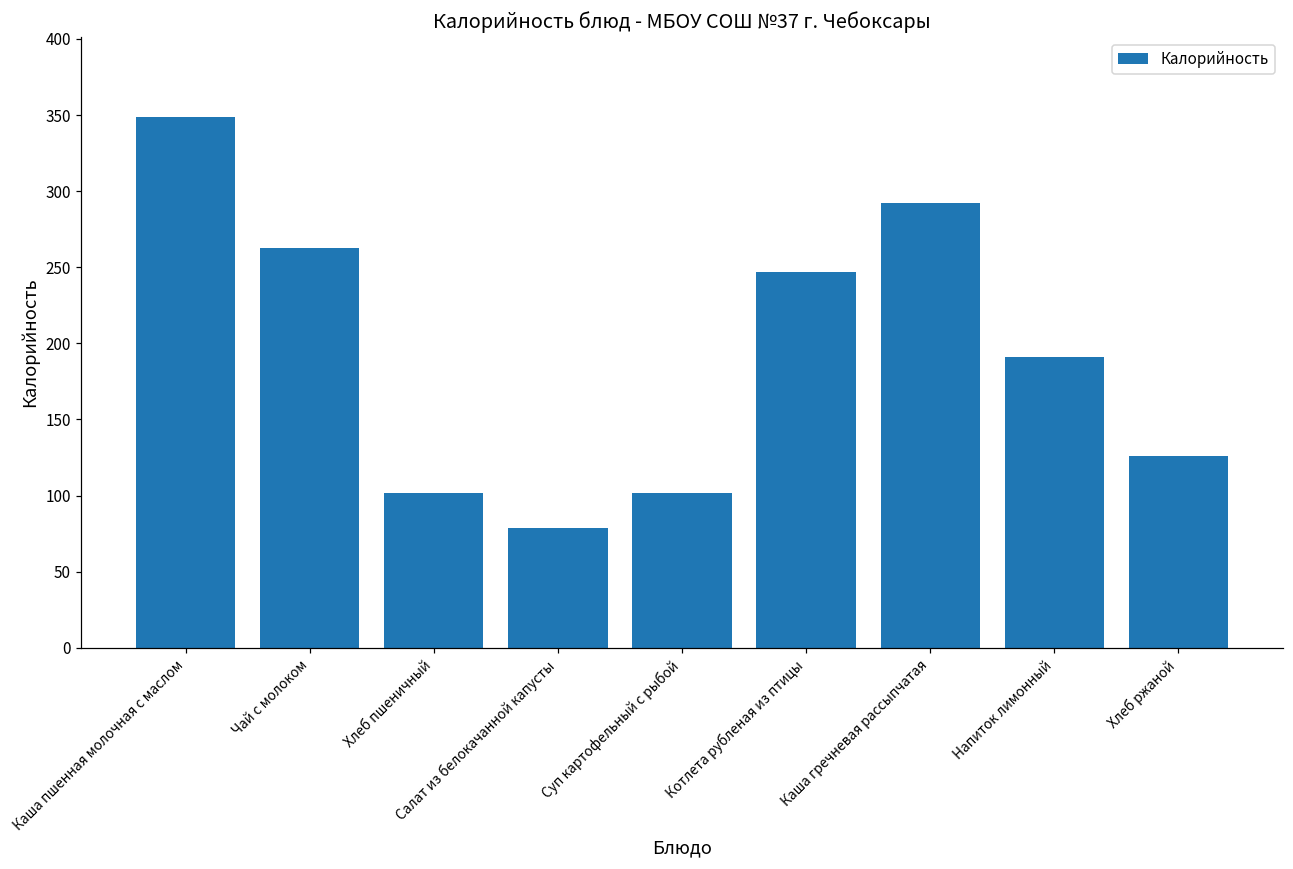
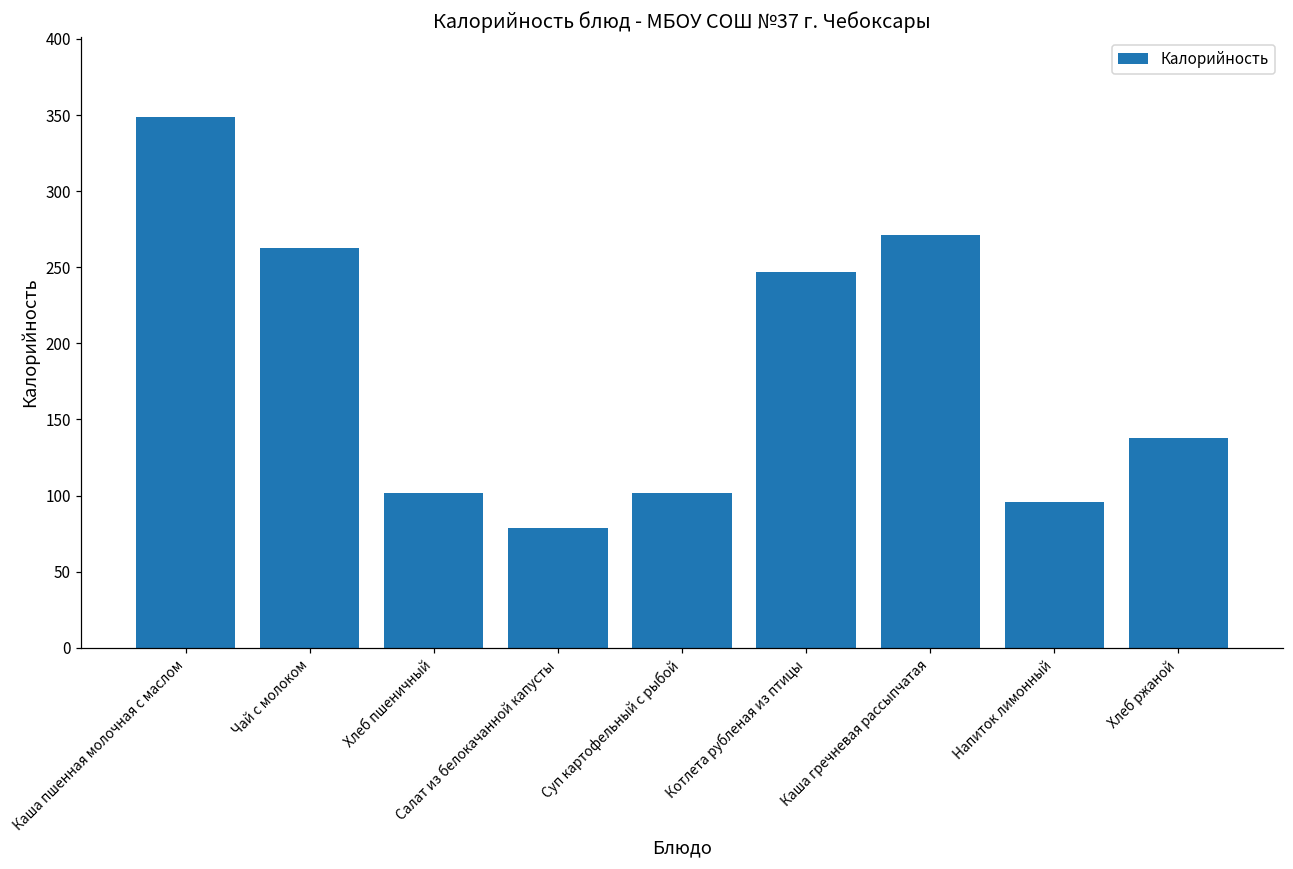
  {
    "Каша пшенная молочная с маслом": 349,
    "Чай с молоком": 263,
    "Хлеб пшеничный": 102,
    "Салат из белокачанной капусты": 79,
    "Суп картофельный с рыбой": 102,
    "Котлета рубленая из птицы": 247,
-   "Каша гречневая рассыпчатая": 292,
-   "Напиток лимонный": 191,
-   "Хлеб ржаной": 126
+   "Каша гречневая рассыпчатая": 271,
+   "Напиток лимонный": 96,
+   "Хлеб ржаной": 138
  }
